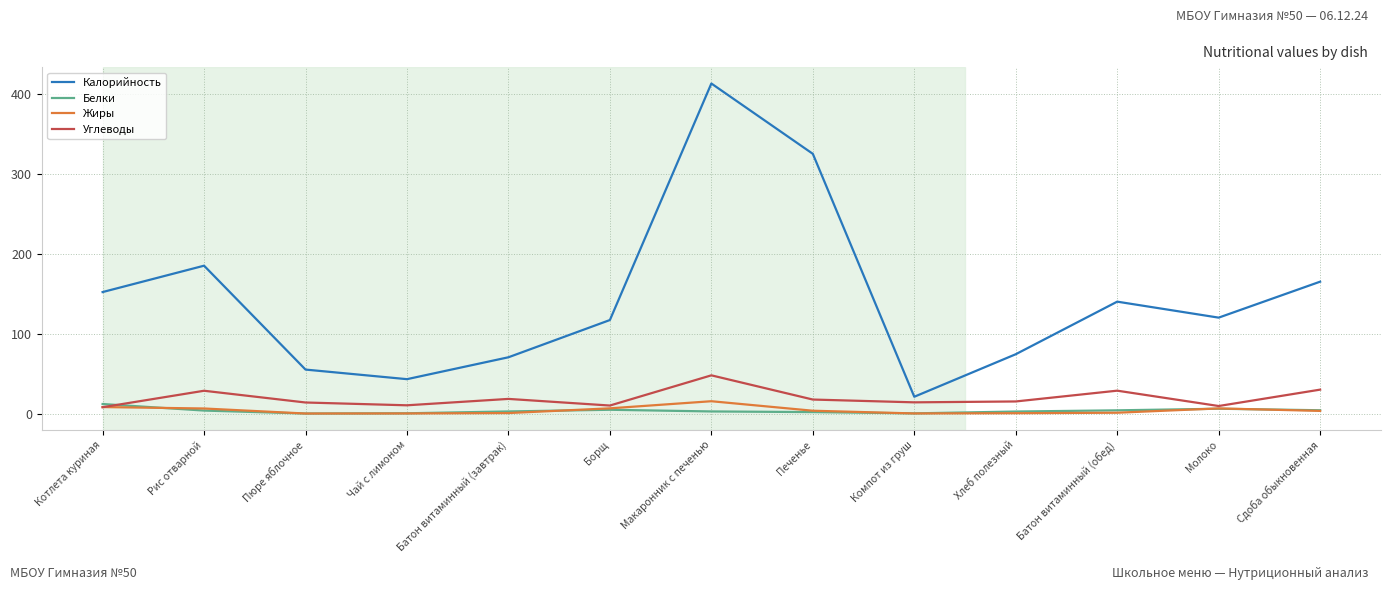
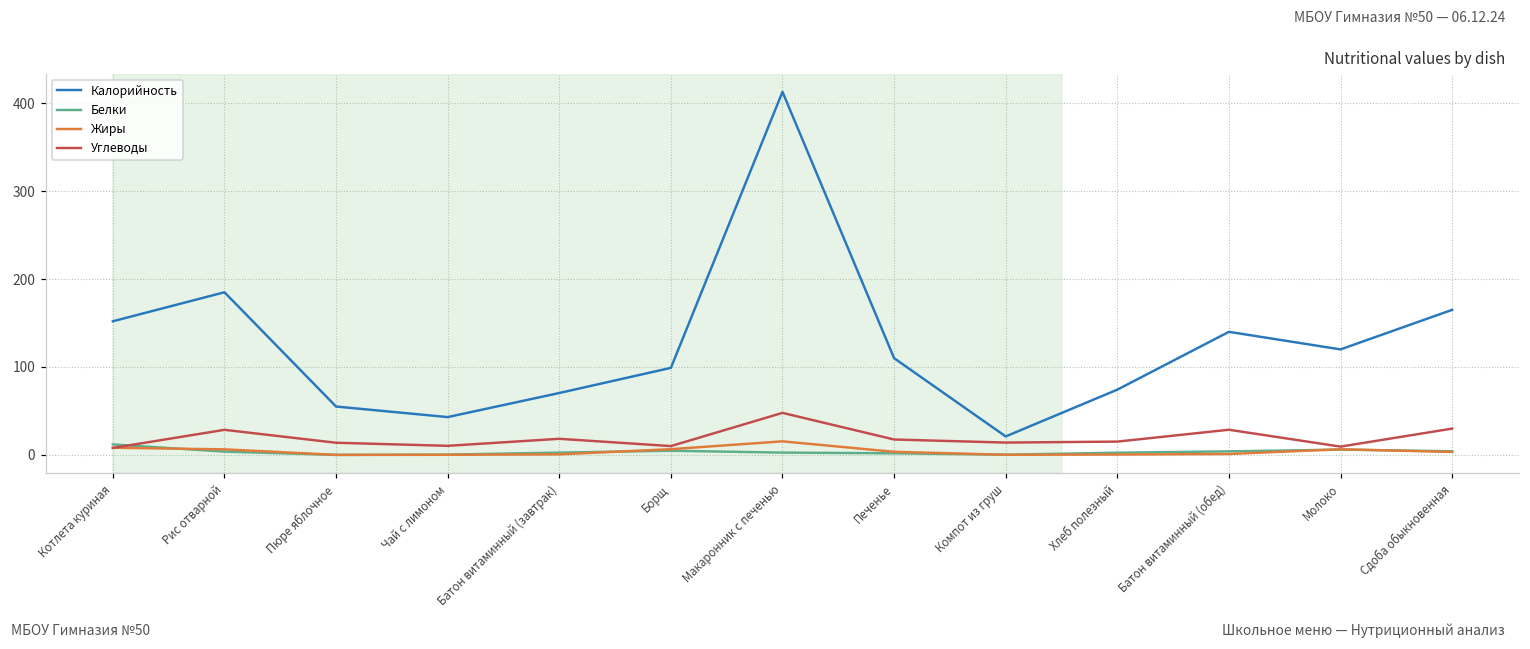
  {
    "Калорийность": {
      "Котлета куриная": 150,
      "Рис отварной": 190,
      "Пюре яблочное": 60,
      "Чай с лимоном": 40,
      "Батон витаминный (завтрак)": 70,
-     "Борщ": 120,
+     "Борщ": 100,
      "Макаронник с печенью": 410,
-     "Печенье": 330,
+     "Печенье": 110,
      "Компот из груш": 20,
      "Хлеб полезный": 70,
      "Батон витаминный (обед)": 140,
      "Молоко": 120,
      "Сдоба обыкновенная": 170
    },
    "Белки": {
      "Котлета куриная": 10,
      "Макаронник с печенью": 0
    }
  }
